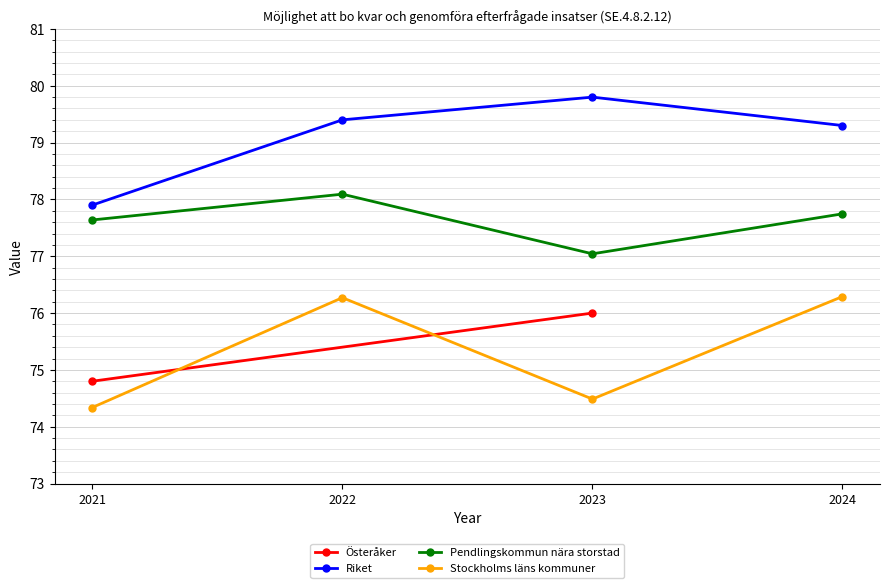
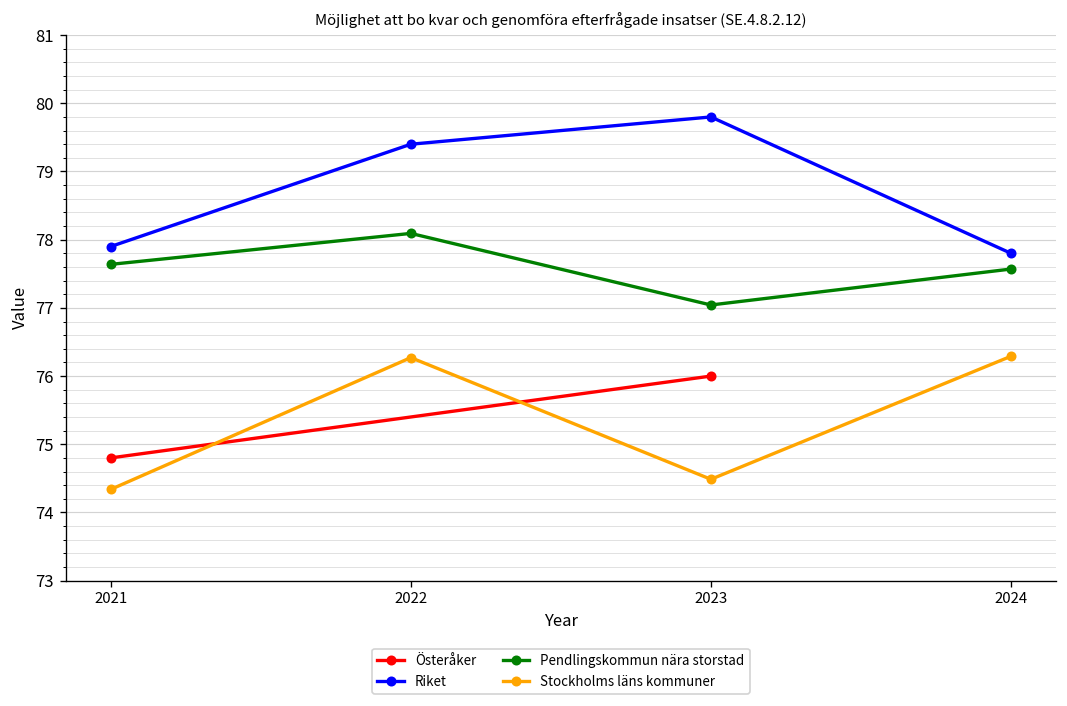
  {
    "Österåker": {
      "2021": 74.8,
      "2023": 76.0
    },
    "Riket": {
      "2021": 77.9,
      "2022": 79.4,
      "2023": 79.8,
-     "2024": 79.3
+     "2024": 77.8
    },
    "Pendlingskommun nära storstad": {
      "2021": 77.6,
      "2022": 78.1,
      "2023": 77.0,
-     "2024": 77.7
+     "2024": 77.6
    },
    "Stockholms läns kommuner": {
      "2021": 74.3,
      "2022": 76.3,
      "2023": 74.5,
      "2024": 76.3
    }
  }
